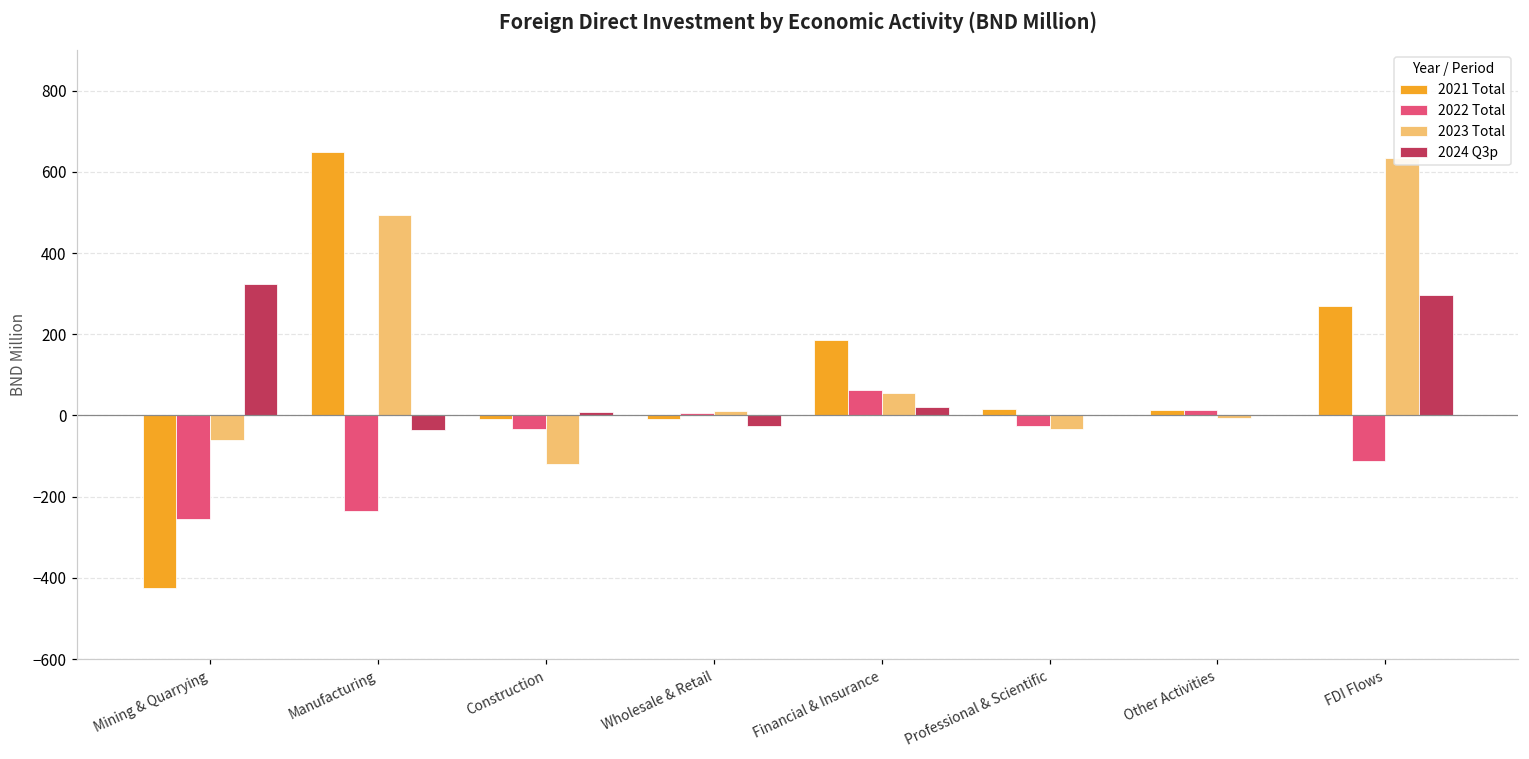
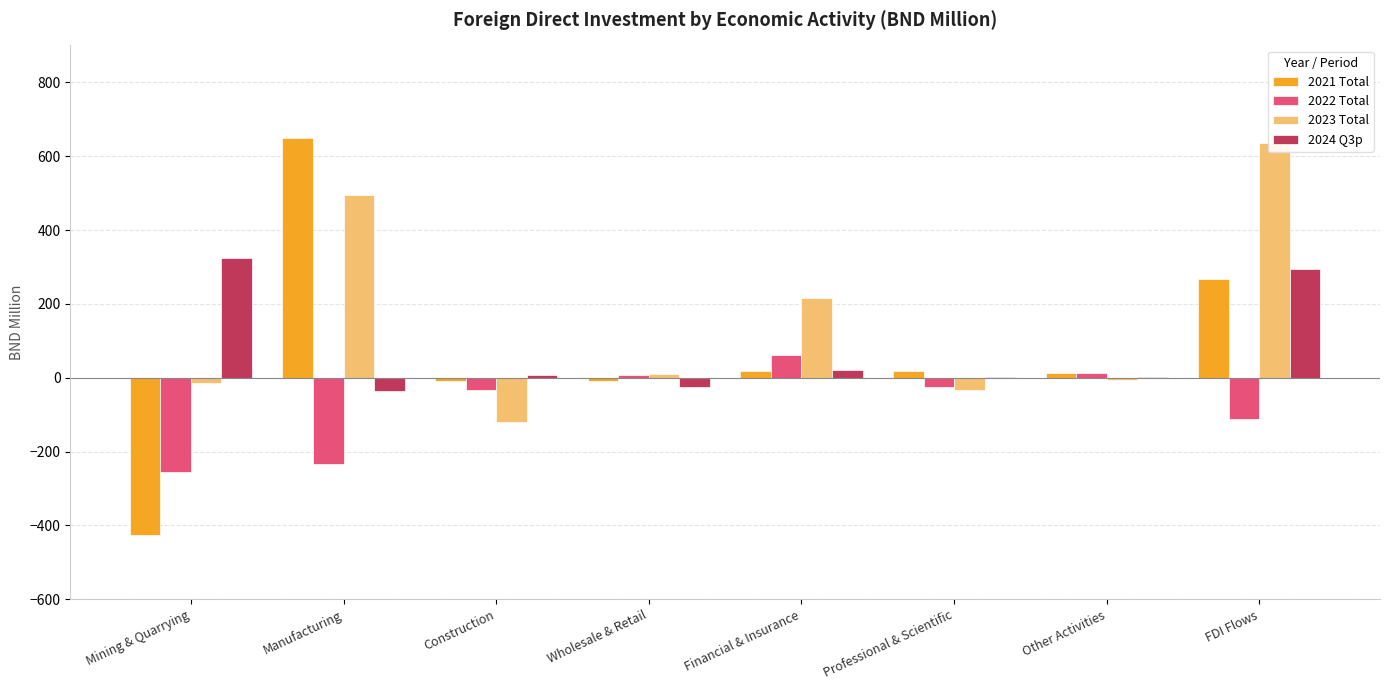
  {
    "2021 Total": {
      "Mining & Quarrying": -430,
      "Manufacturing": 650,
      "Construction": -10,
      "Wholesale & Retail": -10,
-     "Financial & Insurance": 190,
+     "Financial & Insurance": 20,
      "Professional & Scientific": 20,
      "Other Activities": 10,
      "FDI Flows": 270
    },
    "2023 Total": {
-     "Mining & Quarrying": -60,
+     "Mining & Quarrying": -20,
      "Manufacturing": 490,
      "Construction": -120,
      "Wholesale & Retail": 10,
-     "Financial & Insurance": 60,
+     "Financial & Insurance": 220,
      "Professional & Scientific": -30,
      "Other Activities": -10
    }
  }
